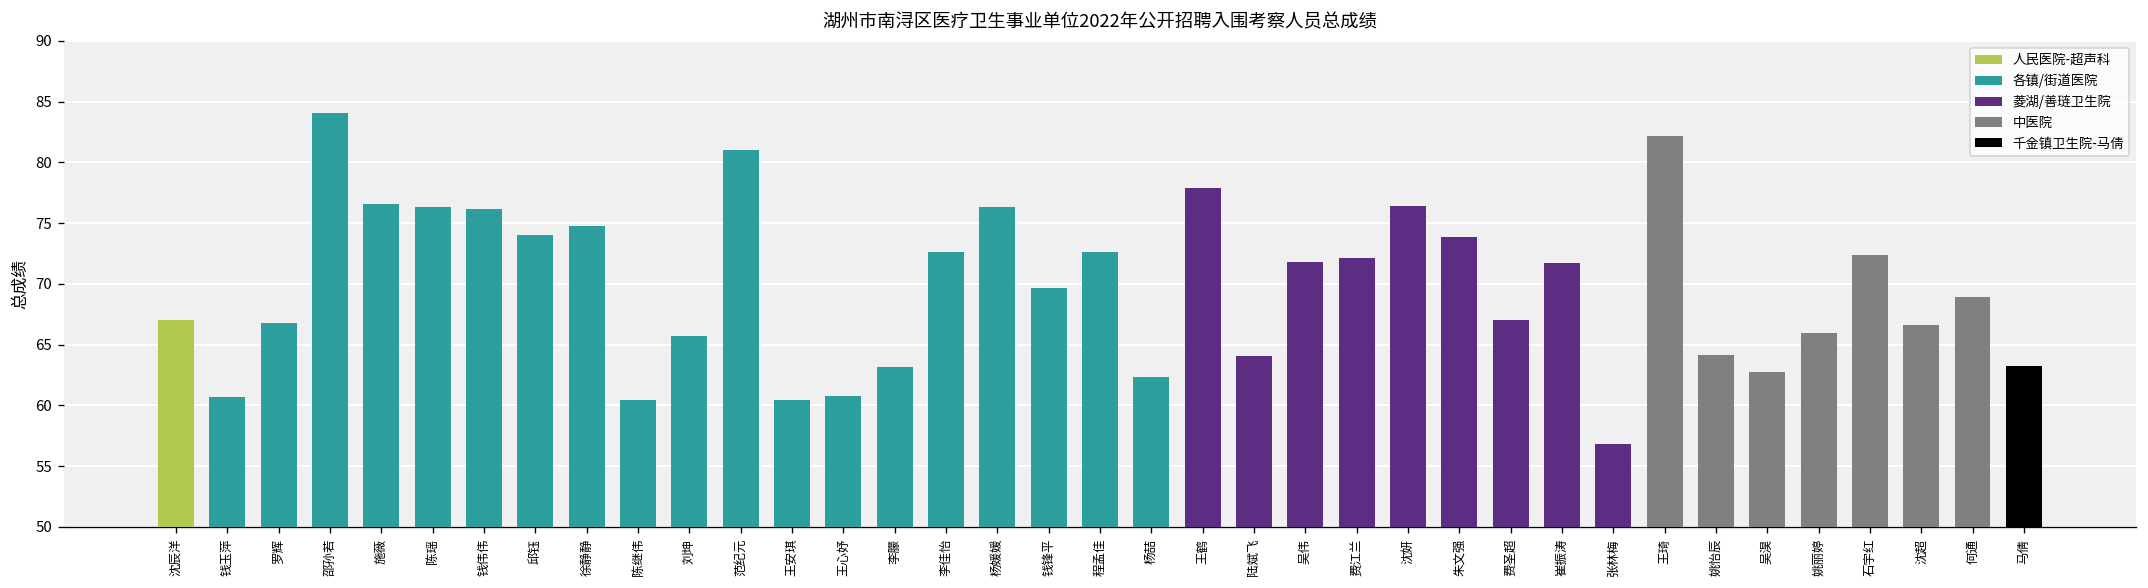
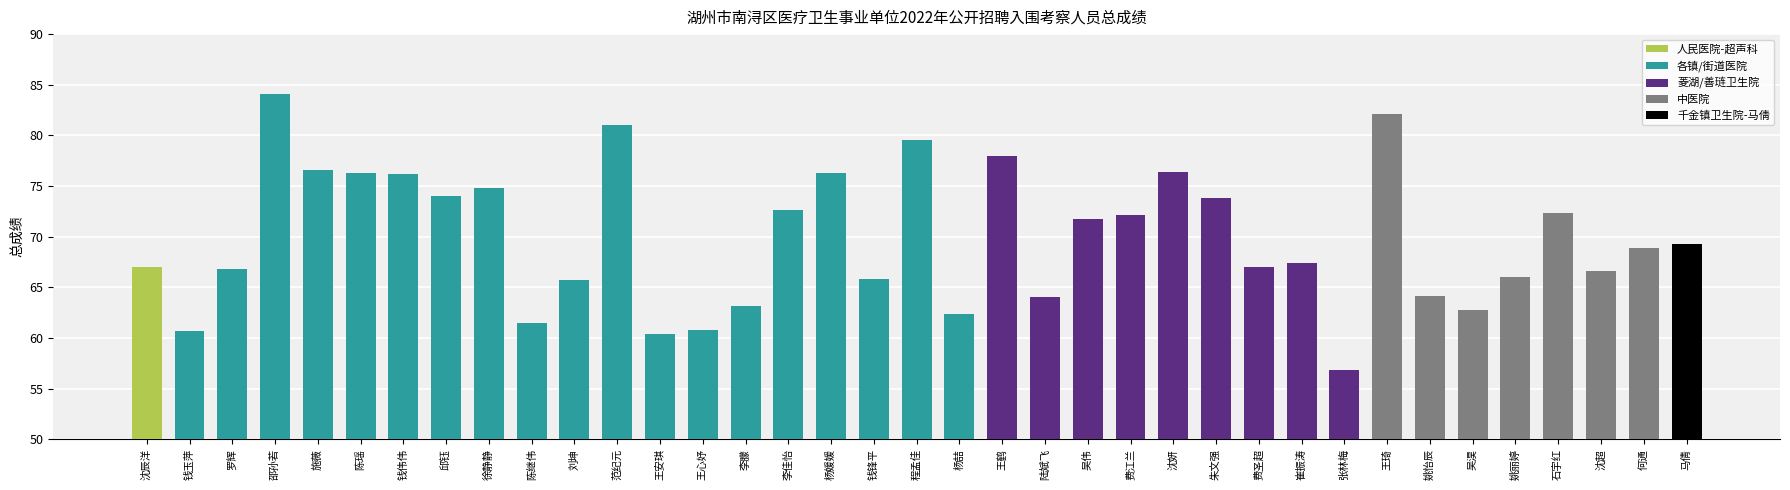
  {
    "沈辰洋": 67.0,
    "钱玉萍": 60.7,
    "罗辉": 66.8,
    "邵孙若": 84.1,
    "施薇": 76.6,
    "陈瑶": 76.3,
    "钱伟伟": 76.2,
    "邱钰": 74.1,
    "徐静静": 74.8,
-   "陈继伟": 60.5,
+   "陈继伟": 61.4,
    "刘坤": 65.7,
    "范纪元": 81.0,
    "王安琪": 60.4,
    "王心妤": 60.8,
    "李朦": 63.2,
    "李佳怡": 72.6,
    "杨媛媛": 76.3,
-   "钱锋平": 69.6,
-   "程孟佳": 72.6,
+   "钱锋平": 65.8,
+   "程孟佳": 79.6,
    "杨喆": 62.3,
    "王鹤": 77.9,
    "陆斌飞": 64.1,
    "吴伟": 71.8,
    "费江兰": 72.1,
    "沈妍": 76.4,
    "朱文强": 73.9,
    "费圣超": 67.0,
-   "崔振涛": 71.7,
+   "崔振涛": 67.3,
    "张林梅": 56.8,
    "王琦": 82.2,
    "姚怡辰": 64.1,
    "吴淏": 62.7,
    "姚丽婷": 66.0,
    "石宇红": 72.4,
    "沈超": 66.6,
    "何通": 68.9,
-   "马倩": 63.3
+   "马倩": 69.3
  }
